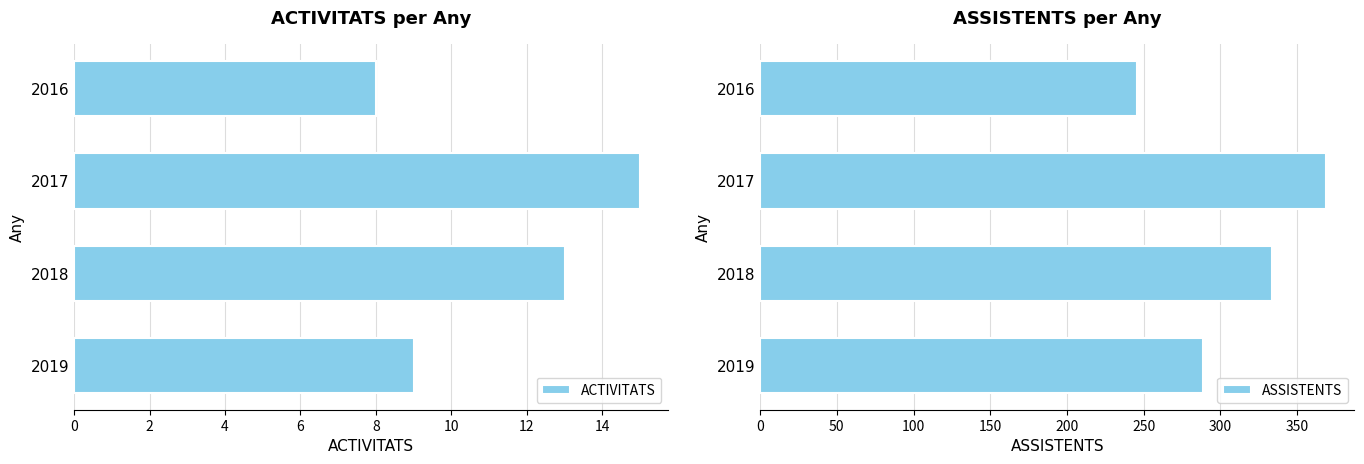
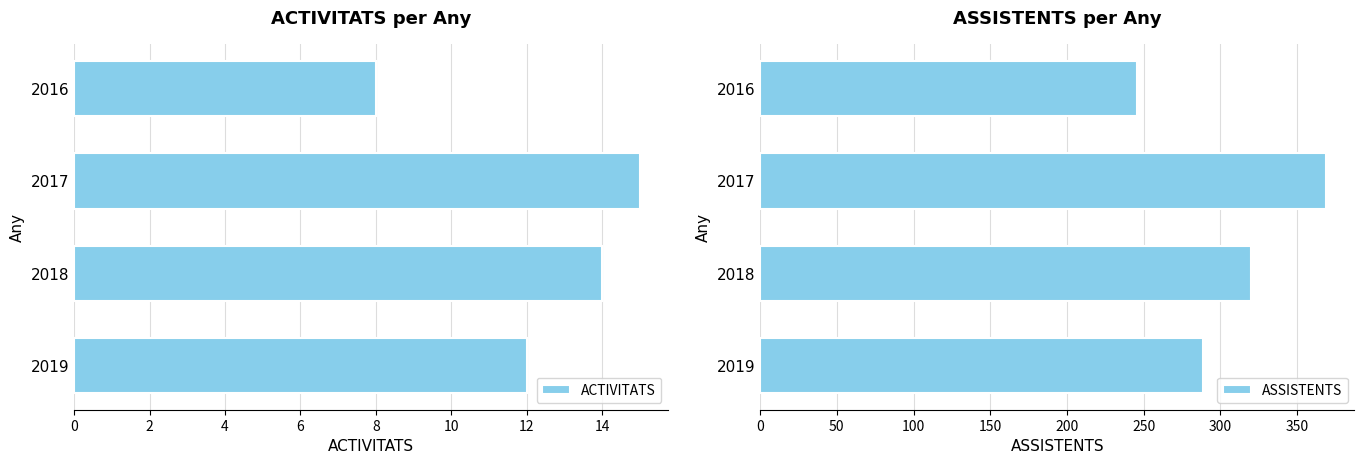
  {
    "ACTIVITATS per Any": {
      "2016": 8,
      "2017": 15,
-     "2018": 13,
-     "2019": 9
+     "2018": 14,
+     "2019": 12
    },
    "ASSISTENTS per Any": {
      "2016": 246,
      "2017": 369,
-     "2018": 334,
+     "2018": 320,
      "2019": 289
    }
  }
